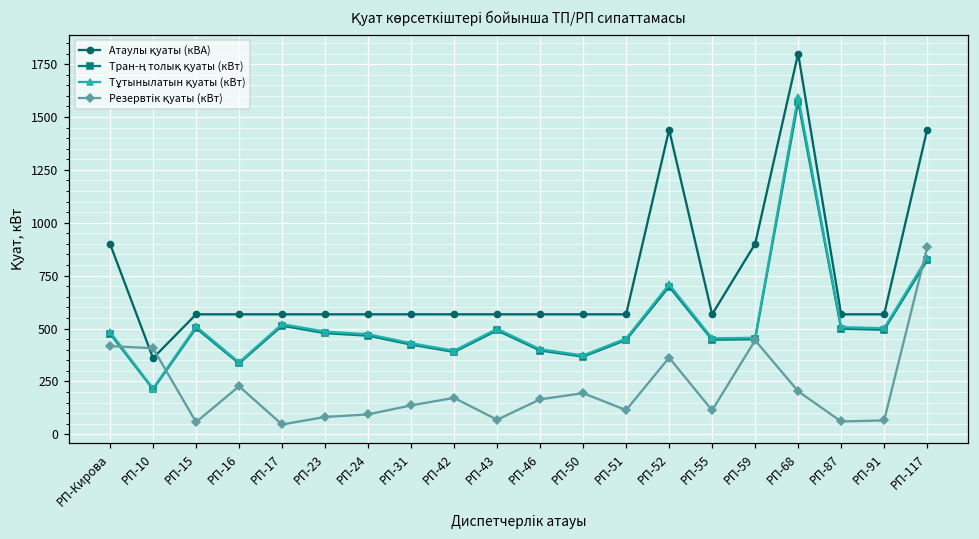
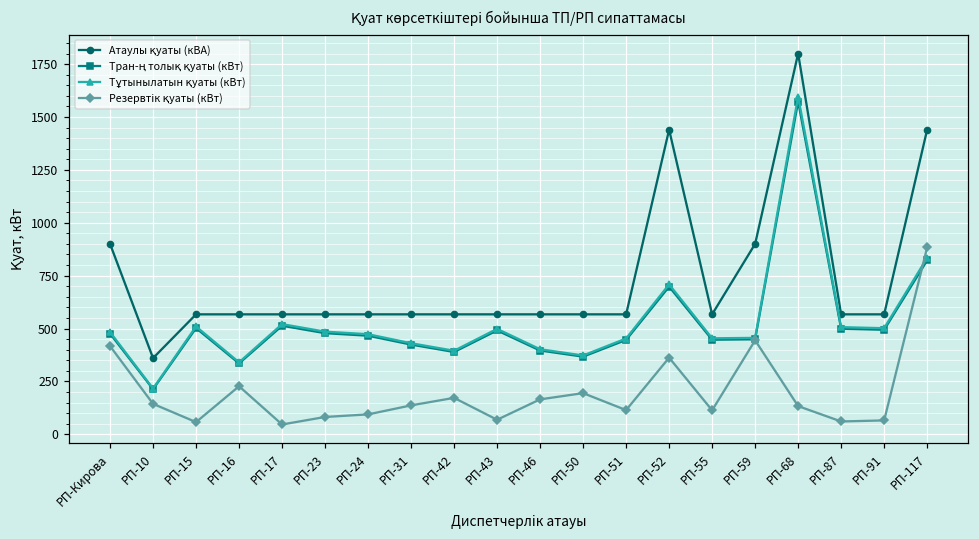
  {
    "Тұтынылатын қуаты (кВт)": {
      "РП-68": 1600
    },
    "Резервтік қуаты (кВт)": {
      "РП-Кирова": 420,
-     "РП-10": 410,
+     "РП-10": 140,
      "РП-15": 60,
      "РП-16": 230,
      "РП-17": 50,
      "РП-23": 80,
      "РП-24": 90,
      "РП-31": 140,
      "РП-42": 170,
      "РП-43": 70,
      "РП-46": 170,
      "РП-50": 190,
      "РП-51": 110,
      "РП-52": 360,
      "РП-55": 110,
-     "РП-68": 200,
+     "РП-68": 130,
      "РП-87": 60,
      "РП-91": 70,
      "РП-117": 880
    }
  }
